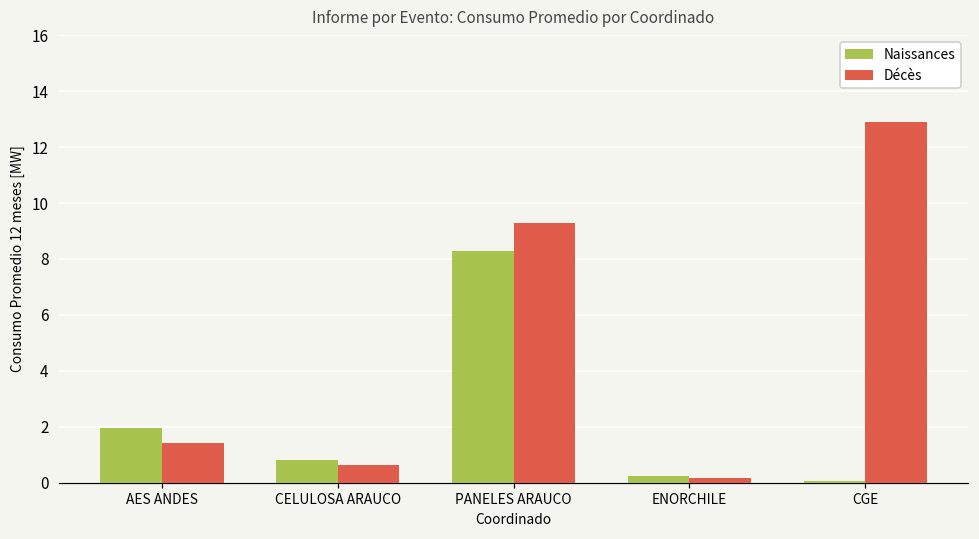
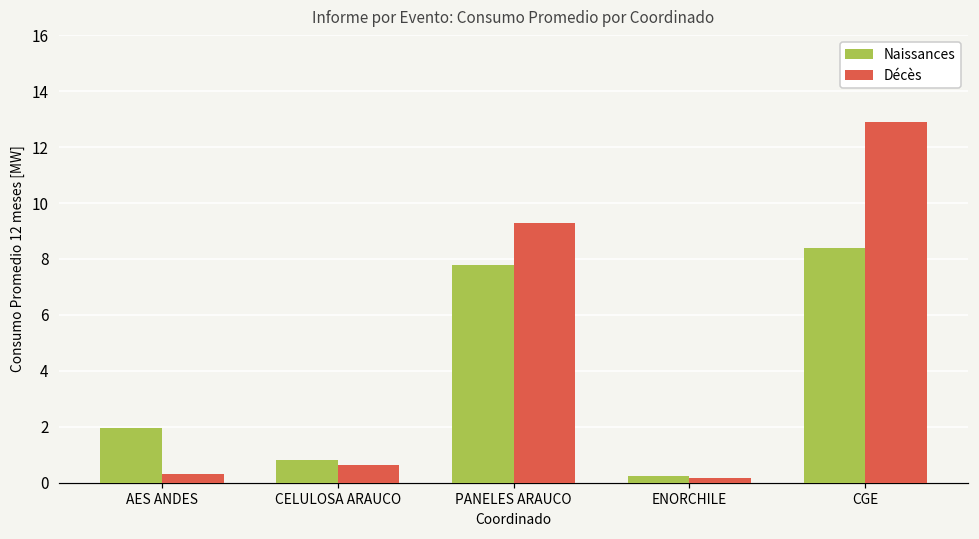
  {
    "Naissances": {
      "AES ANDES": 2.0,
      "CELULOSA ARAUCO": 0.8,
-     "PANELES ARAUCO": 8.3,
+     "PANELES ARAUCO": 7.8,
      "ENORCHILE": 0.2,
-     "CGE": 0.1
+     "CGE": 8.4
    },
    "Décès": {
-     "AES ANDES": 1.4,
+     "AES ANDES": 0.3,
      "CELULOSA ARAUCO": 0.6,
      "PANELES ARAUCO": 9.3,
      "ENORCHILE": 0.2,
      "CGE": 12.9
    }
  }
